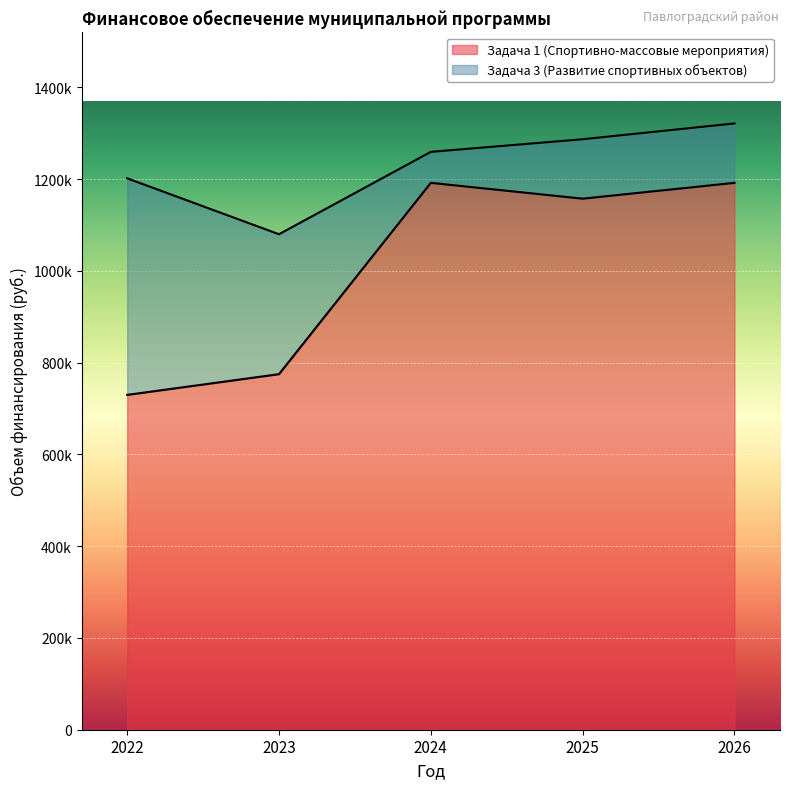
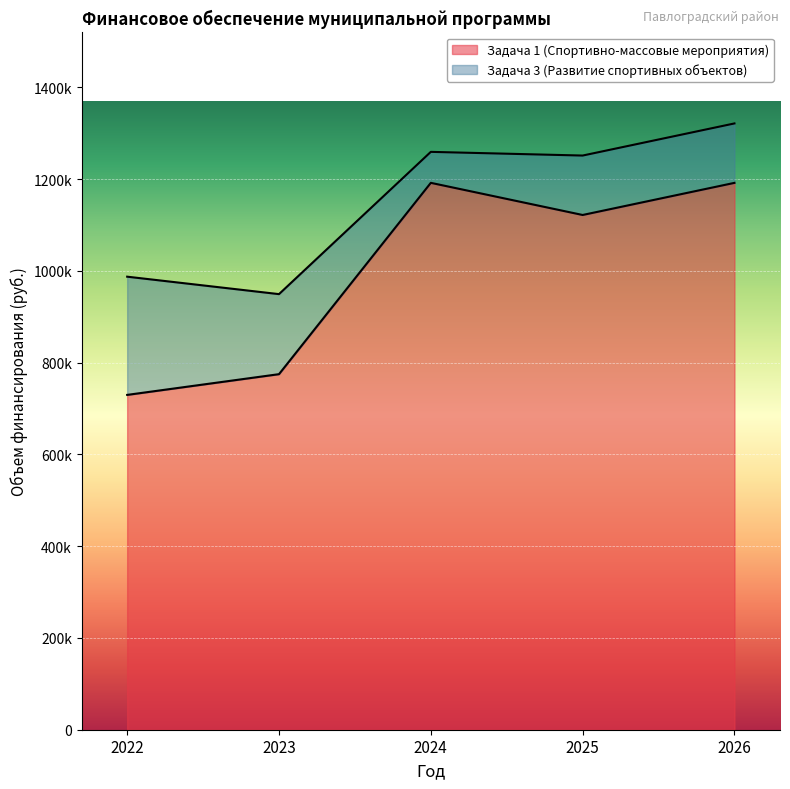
  {
    "Задача 1 (Спортивно-массовые мероприятия)": {
      "2022": 730000,
      "2023": 770000,
      "2024": 1190000,
-     "2025": 1160000,
+     "2025": 1120000,
      "2026": 1190000
    },
    "Задача 3 (Развитие спортивных объектов)": {
-     "2022": 470000,
-     "2023": 300000,
+     "2022": 260000,
+     "2023": 170000,
      "2024": 70000,
      "2025": 130000,
      "2026": 130000
    }
  }
